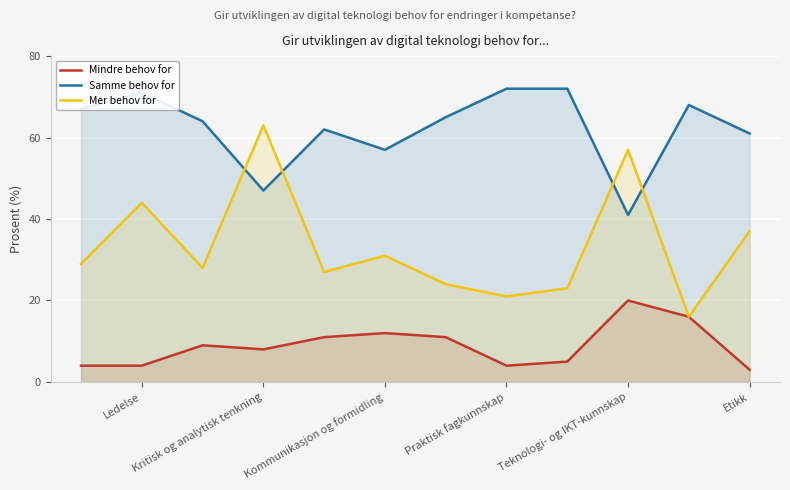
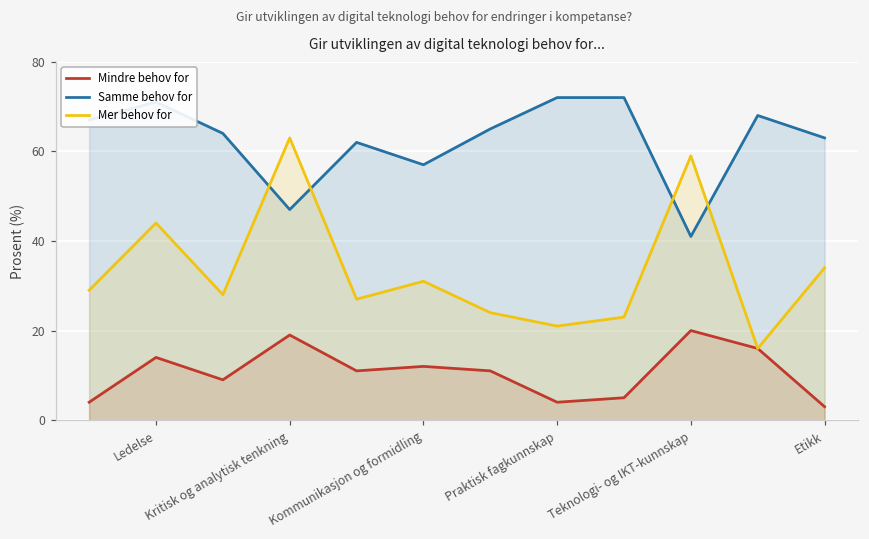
  {
    "Mindre behov for": {
-     "Ledelse": 4,
-     "Kritisk og analytisk tenkning": 8,
+     "Ledelse": 14,
+     "Kritisk og analytisk tenkning": 19,
      "Kommunikasjon og formidling": 12,
      "Praktisk fagkunnskap": 4,
      "Teknologi- og IKT-kunnskap": 20,
      "Etikk": 3
    },
    "Samme behov for": {
      "Kritisk og analytisk tenkning": 47,
      "Kommunikasjon og formidling": 57,
      "Praktisk fagkunnskap": 72,
      "Teknologi- og IKT-kunnskap": 41,
-     "Etikk": 61
+     "Etikk": 63
    },
    "Mer behov for": {
      "Ledelse": 44,
      "Kritisk og analytisk tenkning": 63,
      "Kommunikasjon og formidling": 31,
      "Praktisk fagkunnskap": 21,
-     "Teknologi- og IKT-kunnskap": 57,
-     "Etikk": 37
+     "Teknologi- og IKT-kunnskap": 59,
+     "Etikk": 34
    }
  }
